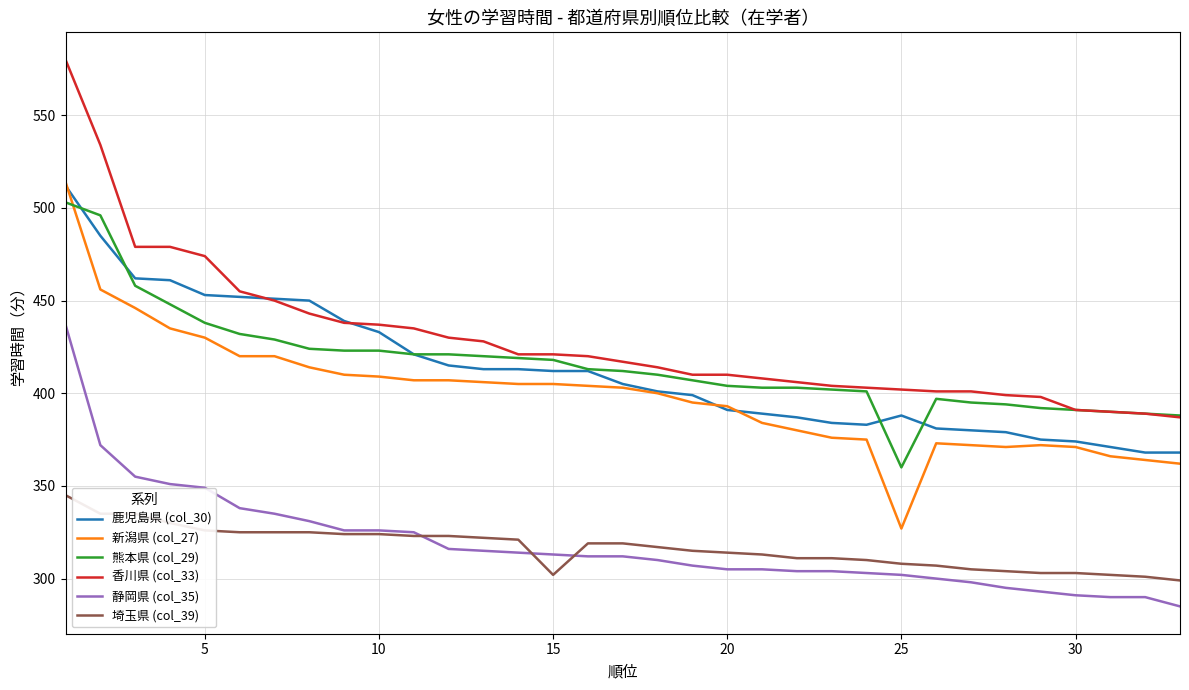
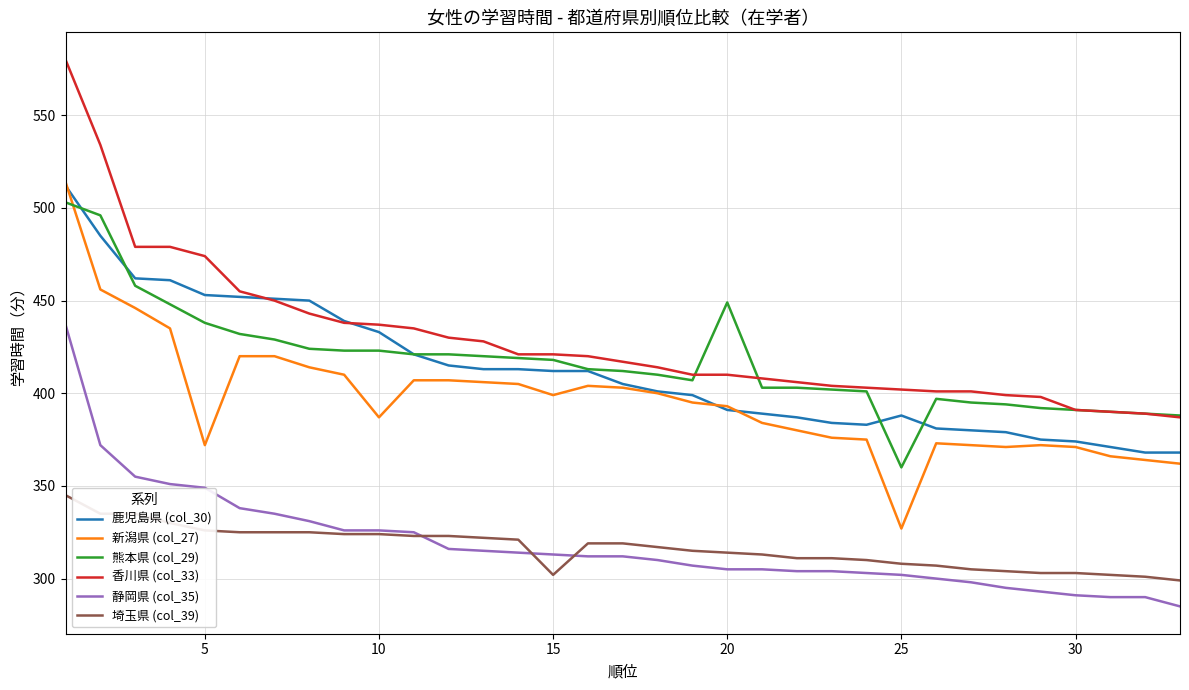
  {
    "鹿児島県 (col_30)": {
      "5": 453,
      "10": 433,
      "15": 412,
      "20": 391,
      "25": 388,
      "30": 374
    },
    "新潟県 (col_27)": {
-     "5": 430,
-     "10": 409,
-     "15": 405,
+     "5": 372,
+     "10": 387,
+     "15": 399,
      "20": 393,
      "25": 327,
      "30": 371
    },
    "熊本県 (col_29)": {
      "5": 438,
      "10": 423,
      "15": 418,
-     "20": 404,
+     "20": 449,
      "25": 360
    },
    "香川県 (col_33)": {
      "5": 474,
      "10": 437,
      "15": 421,
      "20": 410,
      "25": 402
    },
    "静岡県 (col_35)": {
      "10": 326,
      "15": 313,
      "20": 305,
      "25": 302,
      "30": 291
    },
    "埼玉県 (col_39)": {
      "10": 324,
      "15": 302,
      "20": 314,
      "25": 308,
      "30": 303
    }
  }
